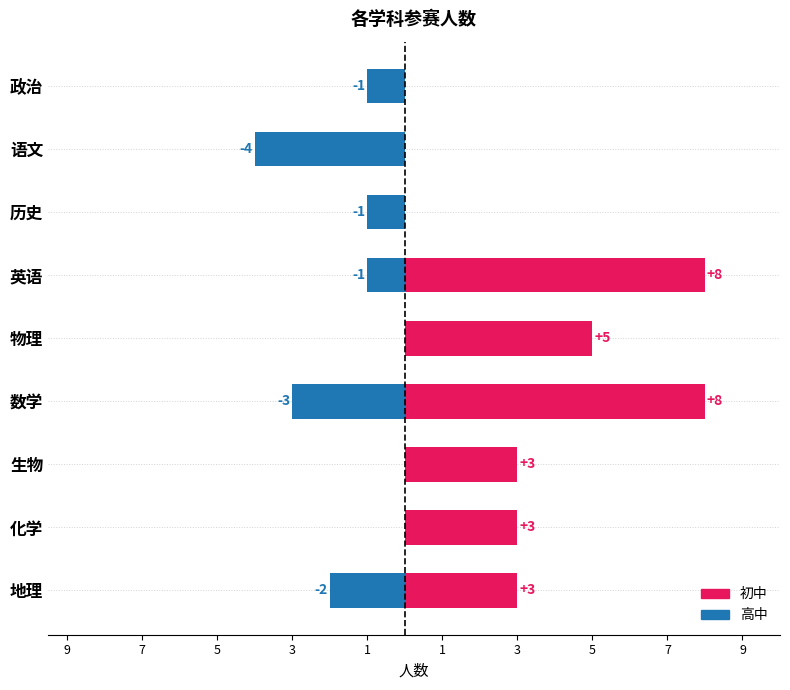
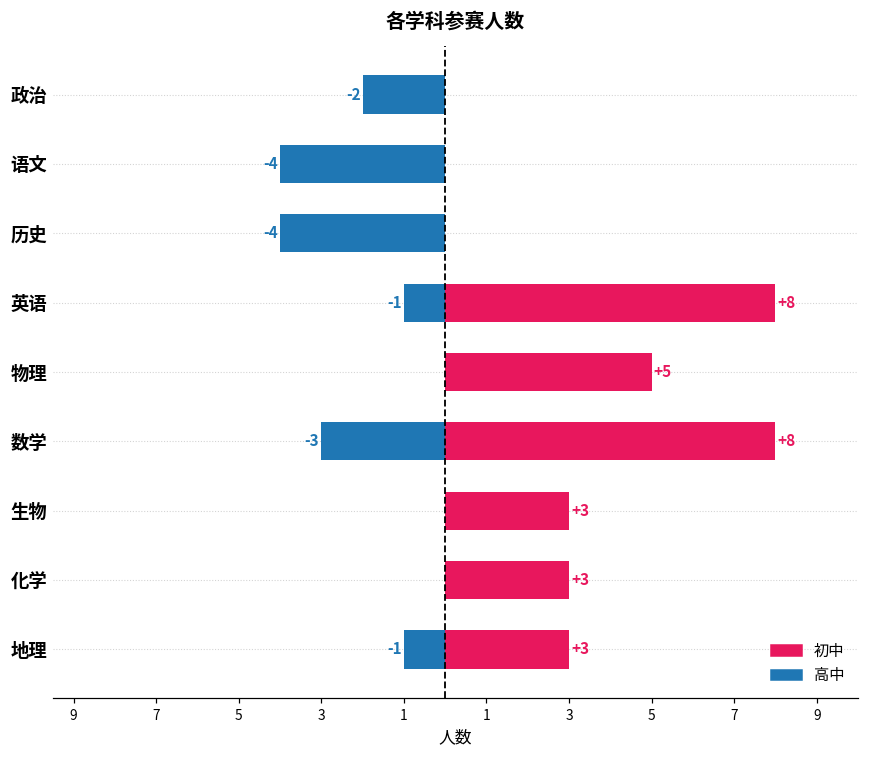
  {
    "高中": {
-     "政治": "-1",
+     "政治": "-2",
      "语文": "-4",
-     "历史": "-1",
+     "历史": "-4",
      "英语": "-1",
      "数学": "-3",
-     "地理": "-2"
+     "地理": "-1"
    },
    "初中": {
      "英语": "+8",
      "物理": "+5",
      "数学": "+8",
      "生物": "+3",
      "化学": "+3",
      "地理": "+3"
    }
  }
